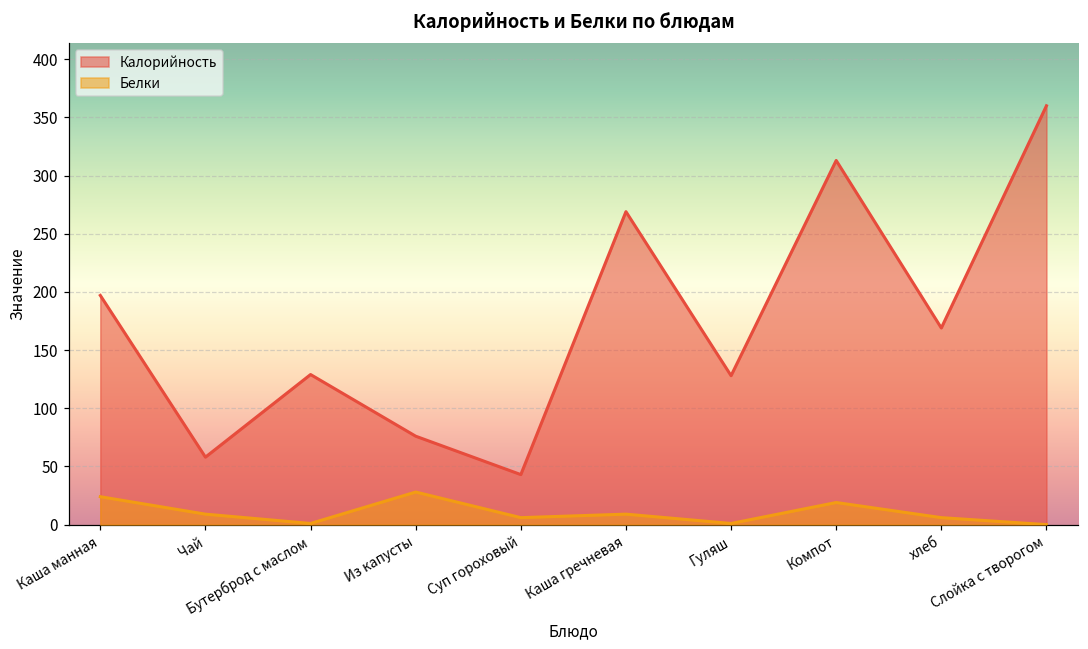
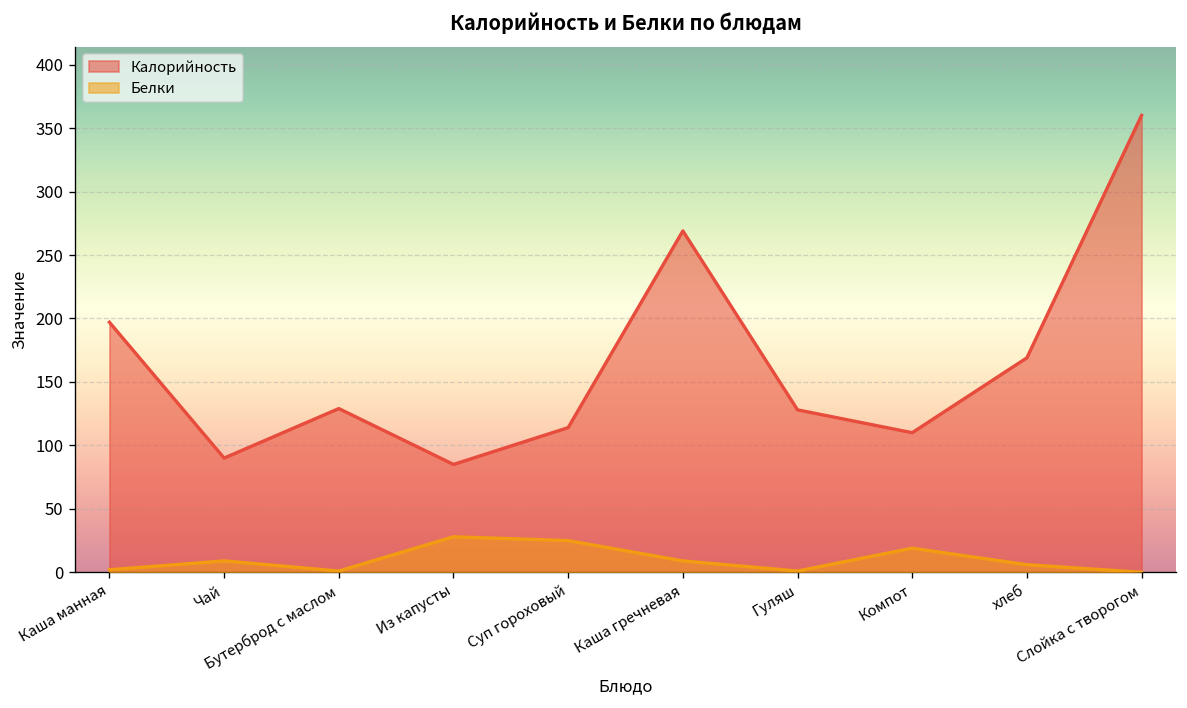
  {
    "Калорийность": {
      "Каша манная": 197,
-     "Чай": 58,
+     "Чай": 90,
      "Бутерброд с маслом": 129,
-     "Из капусты": 76,
-     "Суп гороховый": 43,
+     "Из капусты": 85,
+     "Суп гороховый": 114,
      "Каша гречневая": 269,
      "Гуляш": 128,
-     "Компот": 313,
+     "Компот": 110,
      "хлеб": 169,
      "Слойка с творогом": 360
    },
    "Белки": {
-     "Каша манная": 24,
+     "Каша манная": 2,
      "Чай": 9,
      "Бутерброд с маслом": 1,
      "Из капусты": 28,
-     "Суп гороховый": 6,
+     "Суп гороховый": 25,
      "Каша гречневая": 9,
      "Гуляш": 1,
      "Компот": 19,
      "хлеб": 6,
      "Слойка с творогом": 0
    }
  }
